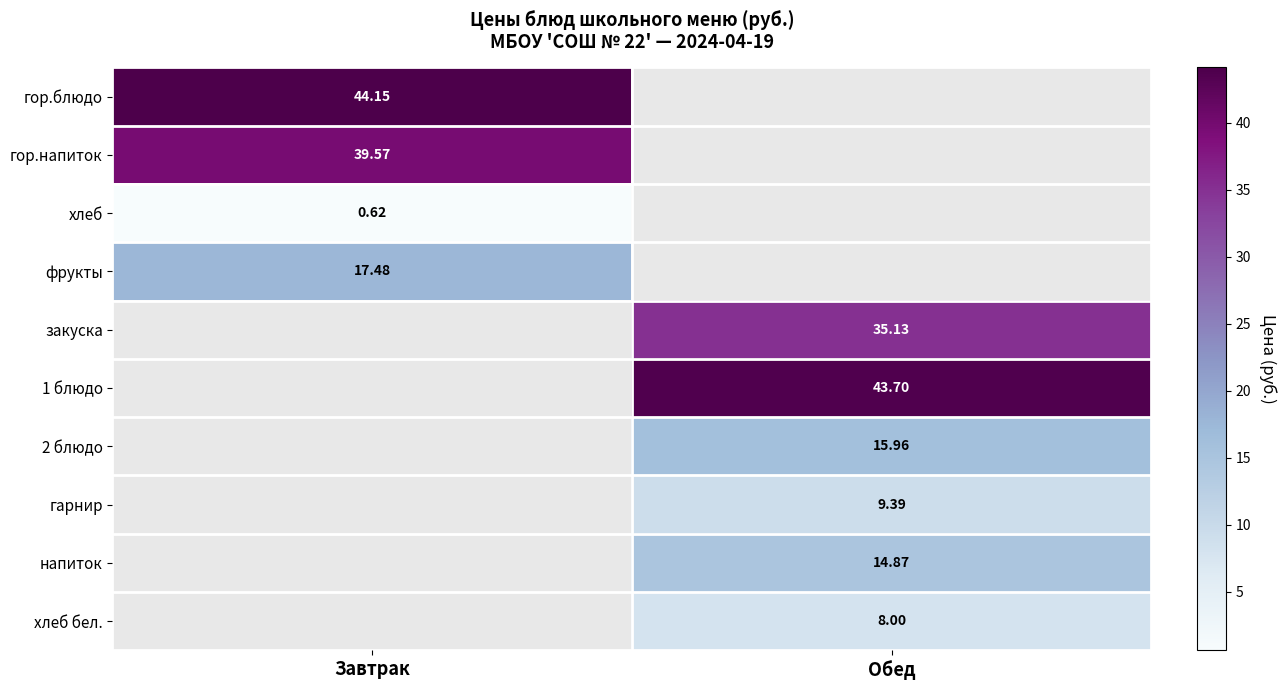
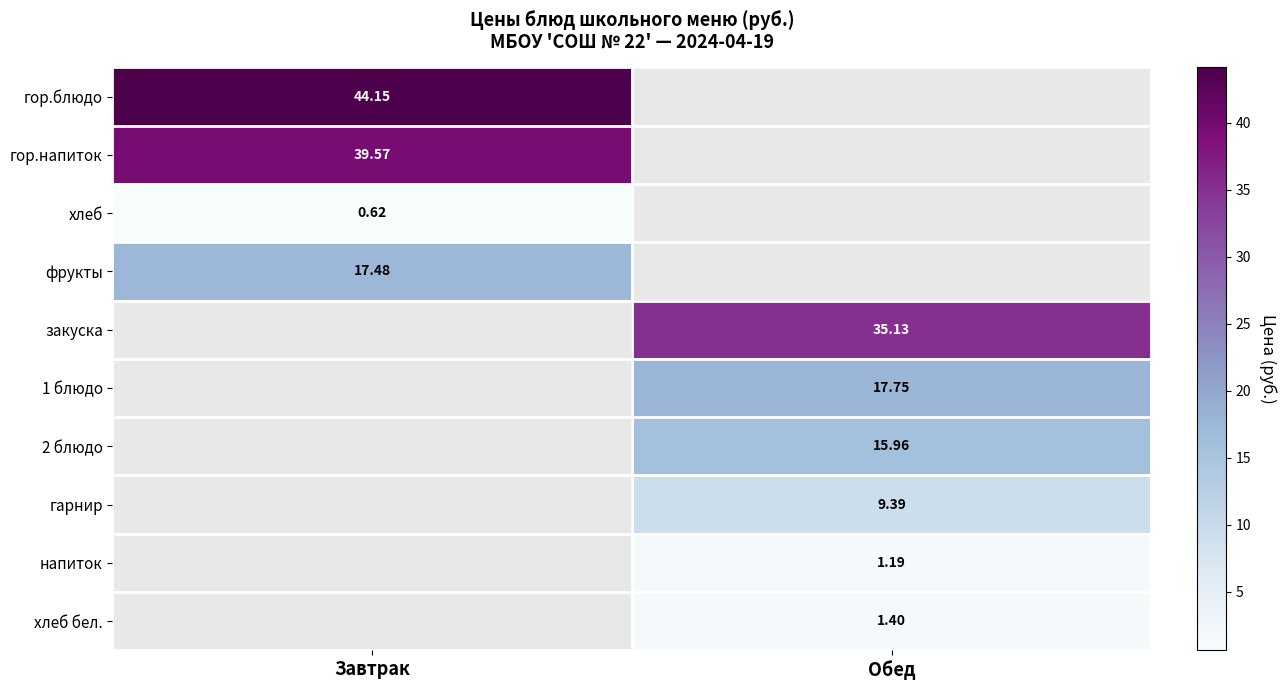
  {
    "гор.блюдо": {
      "Завтрак": 44.15
    },
    "гор.напиток": {
      "Завтрак": 39.57
    },
    "хлеб": {
      "Завтрак": 0.62
    },
    "фрукты": {
      "Завтрак": 17.48
    },
    "закуска": {
      "Обед": 35.13
    },
    "1 блюдо": {
-     "Обед": 43.70
+     "Обед": 17.75
    },
    "2 блюдо": {
      "Обед": 15.96
    },
    "гарнир": {
      "Обед": 9.39
    },
    "напиток": {
-     "Обед": 14.87
+     "Обед": 1.19
    },
    "хлеб бел.": {
-     "Обед": 8.00
+     "Обед": 1.40
    }
  }
